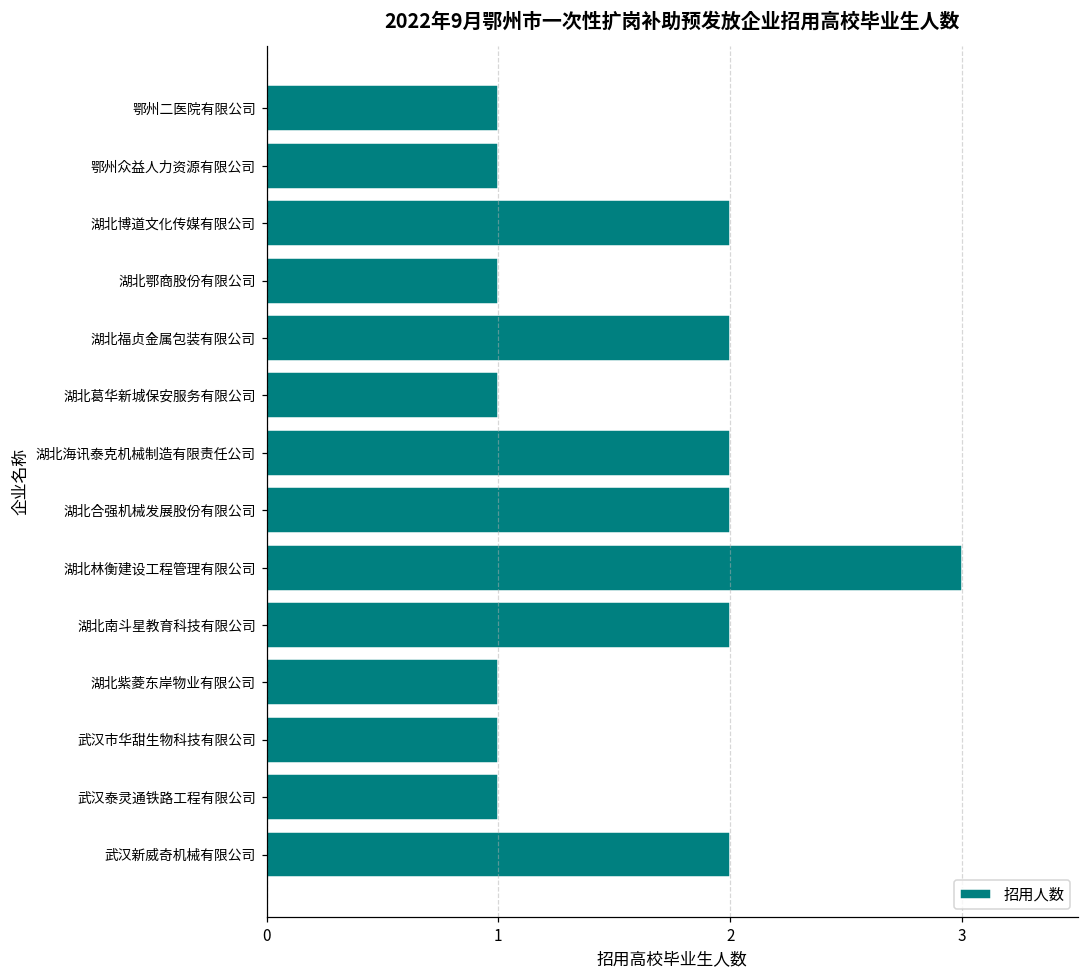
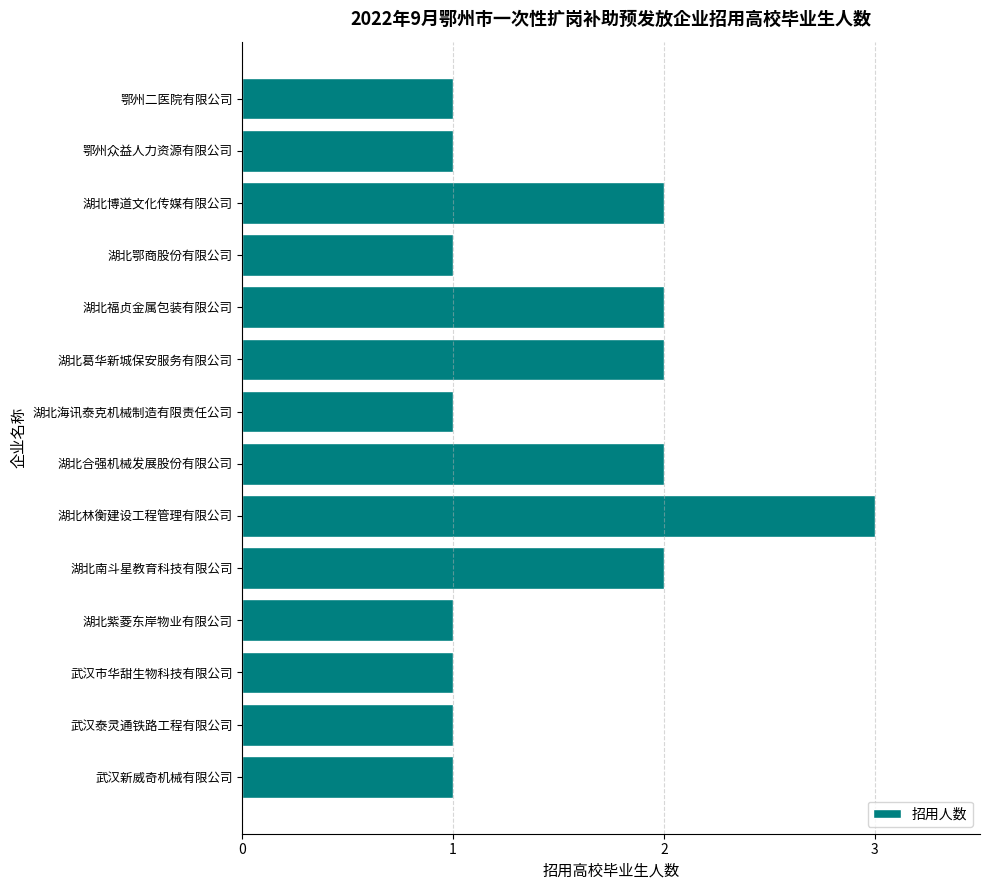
  {
    "鄂州二医院有限公司": 1,
    "鄂州众益人力资源有限公司": 1,
    "湖北博道文化传媒有限公司": 2,
    "湖北鄂商股份有限公司": 1,
    "湖北福贞金属包装有限公司": 2,
-   "湖北葛华新城保安服务有限公司": 1,
-   "湖北海讯泰克机械制造有限责任公司": 2,
+   "湖北葛华新城保安服务有限公司": 2,
+   "湖北海讯泰克机械制造有限责任公司": 1,
    "湖北合强机械发展股份有限公司": 2,
    "湖北林衡建设工程管理有限公司": 3,
    "湖北南斗星教育科技有限公司": 2,
    "湖北紫菱东岸物业有限公司": 1,
    "武汉市华甜生物科技有限公司": 1,
    "武汉泰灵通铁路工程有限公司": 1,
-   "武汉新威奇机械有限公司": 2
+   "武汉新威奇机械有限公司": 1
  }
